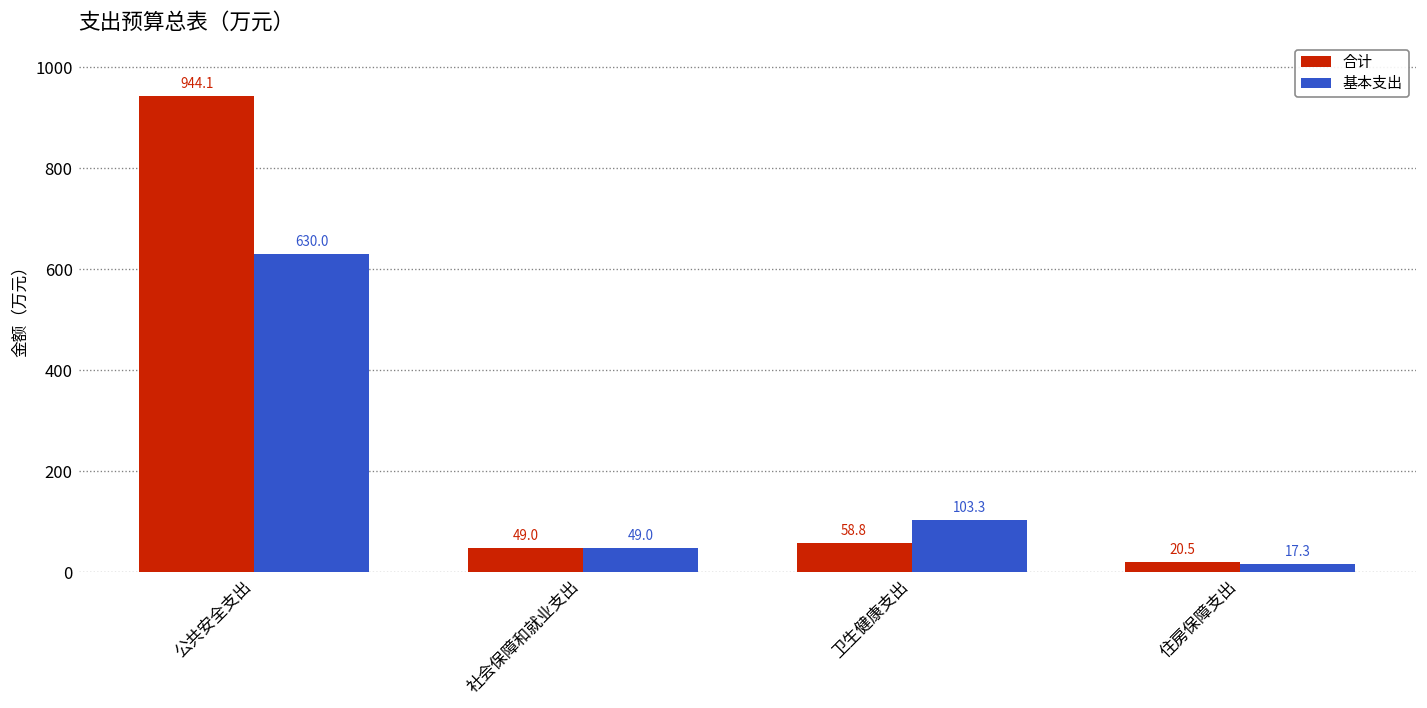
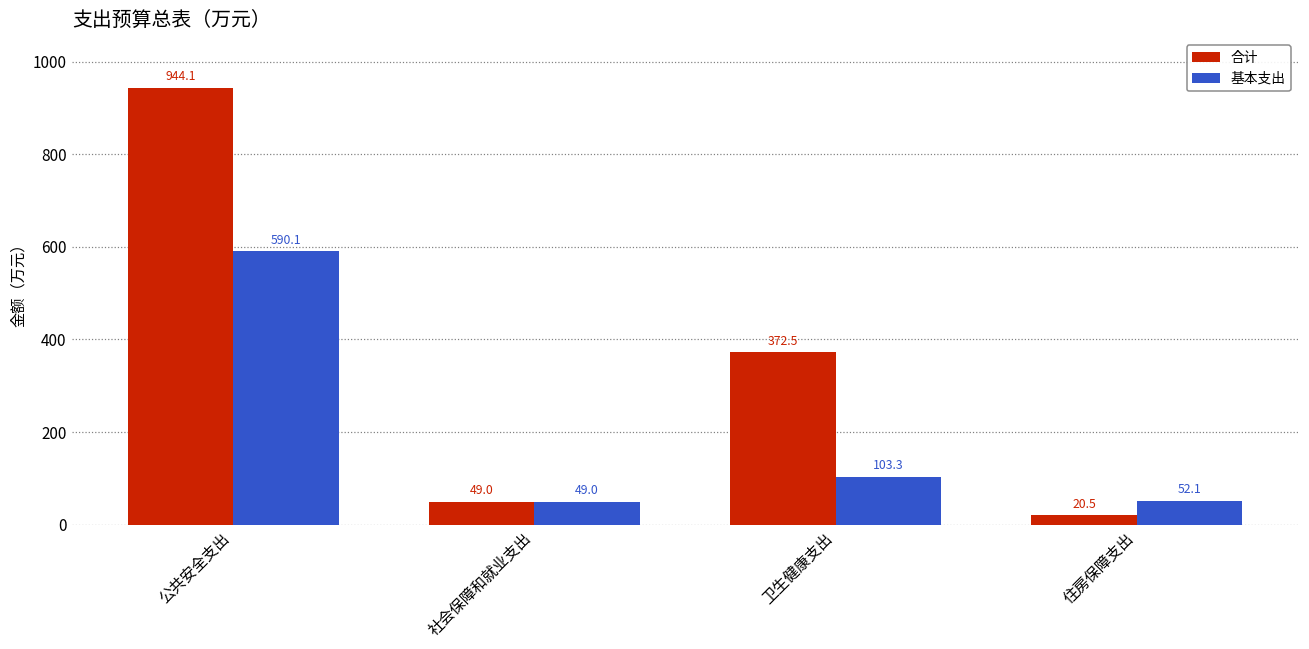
  {
    "合计": {
      "公共安全支出": 944.1,
      "社会保障和就业支出": 49.0,
-     "卫生健康支出": 58.8,
+     "卫生健康支出": 372.5,
      "住房保障支出": 20.5
    },
    "基本支出": {
-     "公共安全支出": 630.0,
+     "公共安全支出": 590.1,
      "社会保障和就业支出": 49.0,
      "卫生健康支出": 103.3,
-     "住房保障支出": 17.3
+     "住房保障支出": 52.1
    }
  }
